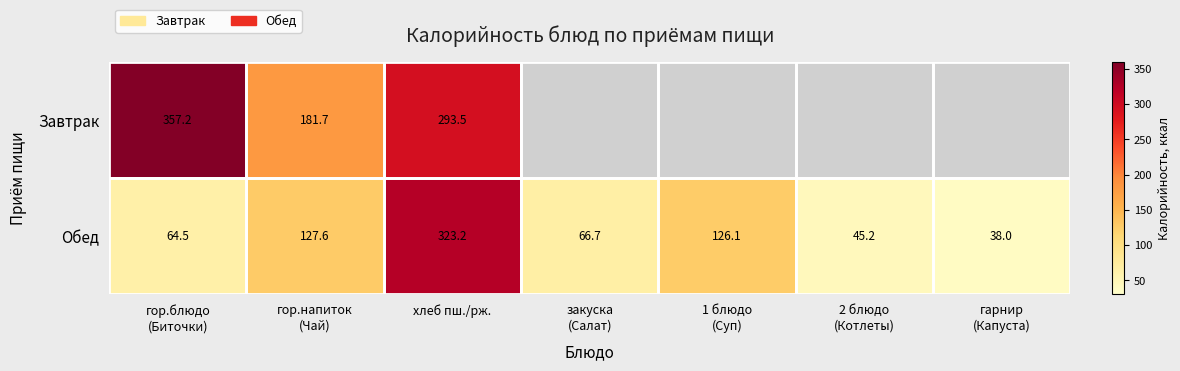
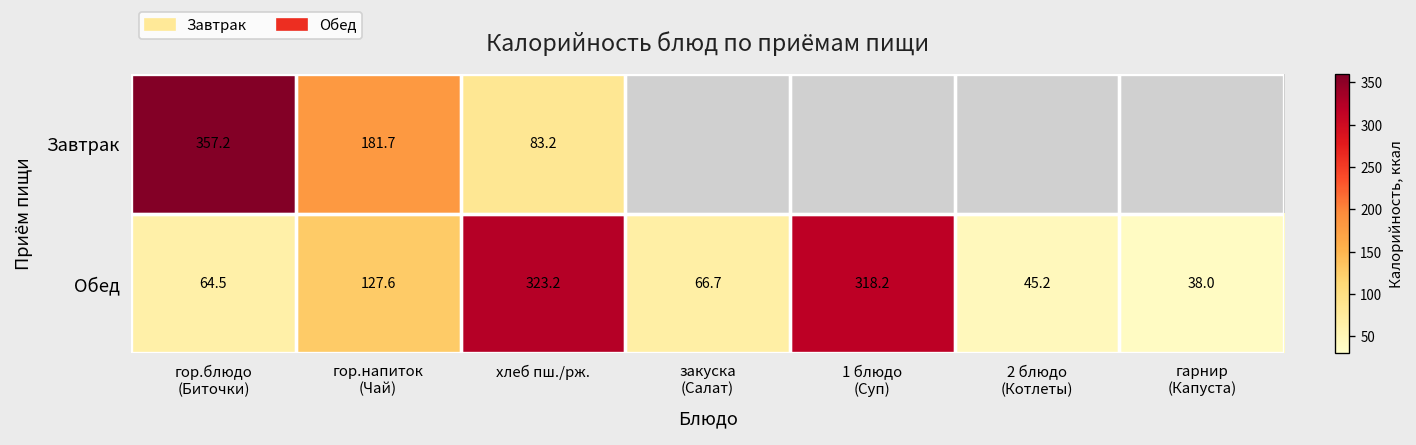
  {
    "Завтрак": {
      "гор.блюдо (Биточки)": 357.2,
      "гор.напиток (Чай)": 181.7,
-     "хлеб пш./рж.": 293.5
+     "хлеб пш./рж.": 83.2
    },
    "Обед": {
      "гор.блюдо (Биточки)": 64.5,
      "гор.напиток (Чай)": 127.6,
      "хлеб пш./рж.": 323.2,
      "закуска (Салат)": 66.7,
-     "1 блюдо (Суп)": 126.1,
+     "1 блюдо (Суп)": 318.2,
      "2 блюдо (Котлеты)": 45.2,
      "гарнир (Капуста)": 38.0
    }
  }
